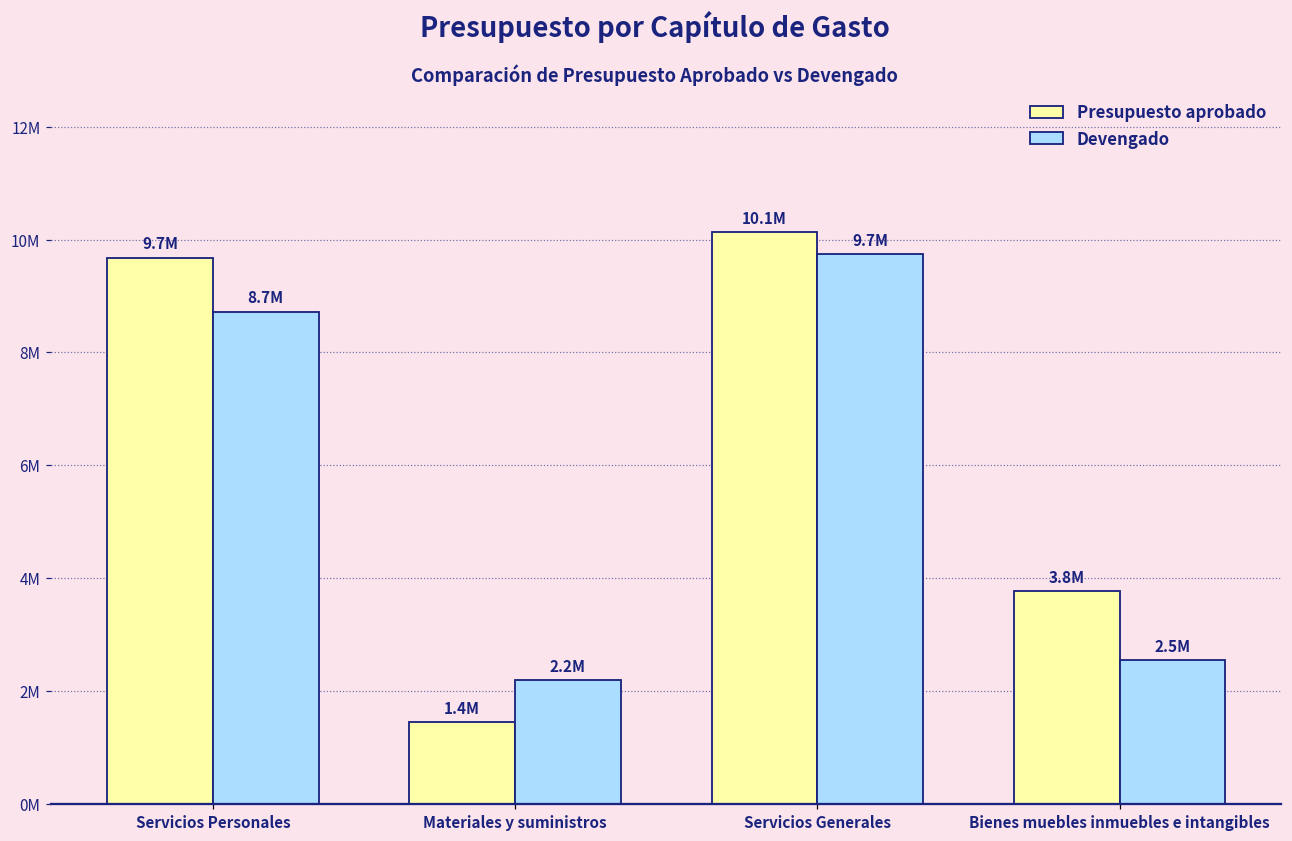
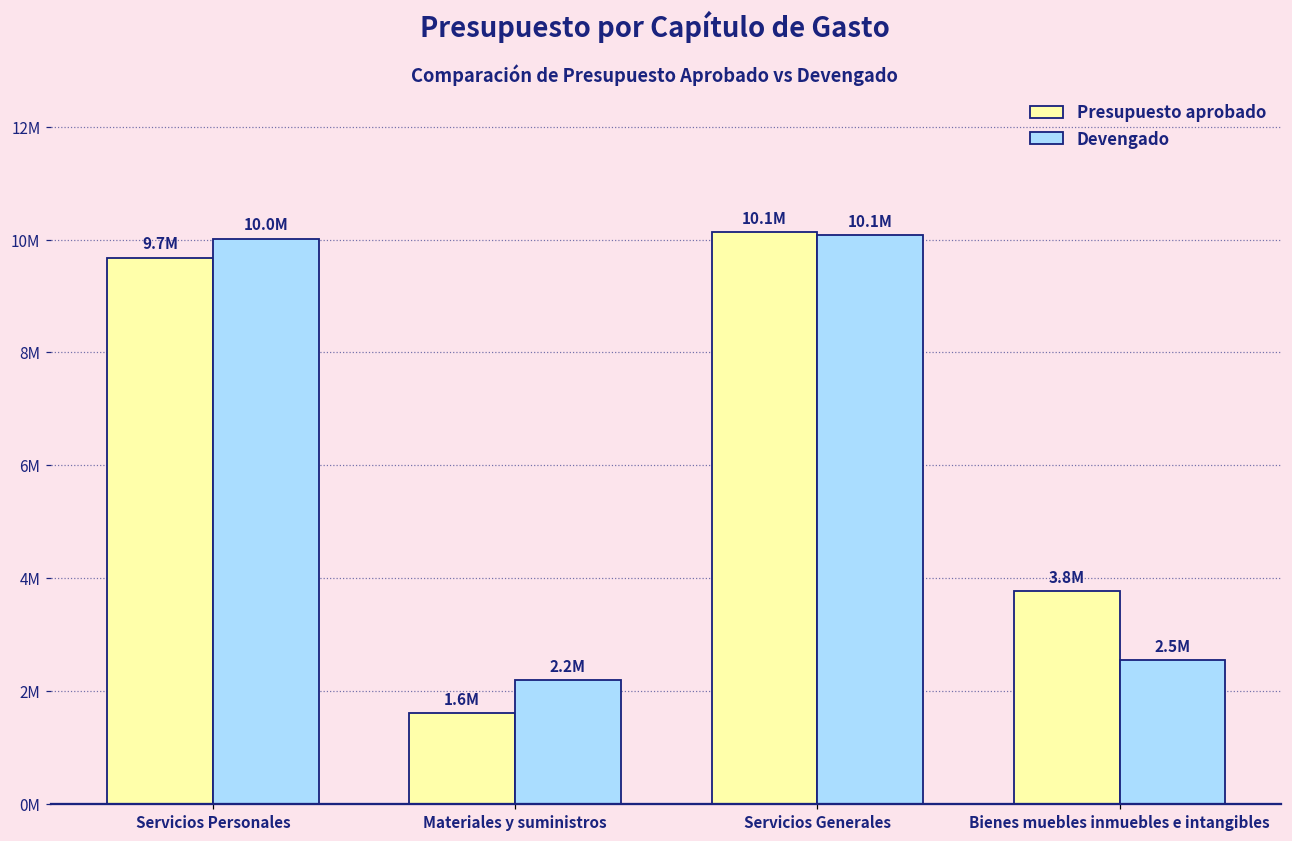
  {
    "Presupuesto aprobado": {
      "Servicios Personales": "9.7M",
-     "Materiales y suministros": "1.4M",
+     "Materiales y suministros": "1.6M",
      "Servicios Generales": "10.1M",
      "Bienes muebles inmuebles e intangibles": "3.8M"
    },
    "Devengado": {
-     "Servicios Personales": "8.7M",
+     "Servicios Personales": "10.0M",
      "Materiales y suministros": "2.2M",
-     "Servicios Generales": "9.7M",
+     "Servicios Generales": "10.1M",
      "Bienes muebles inmuebles e intangibles": "2.5M"
    }
  }
